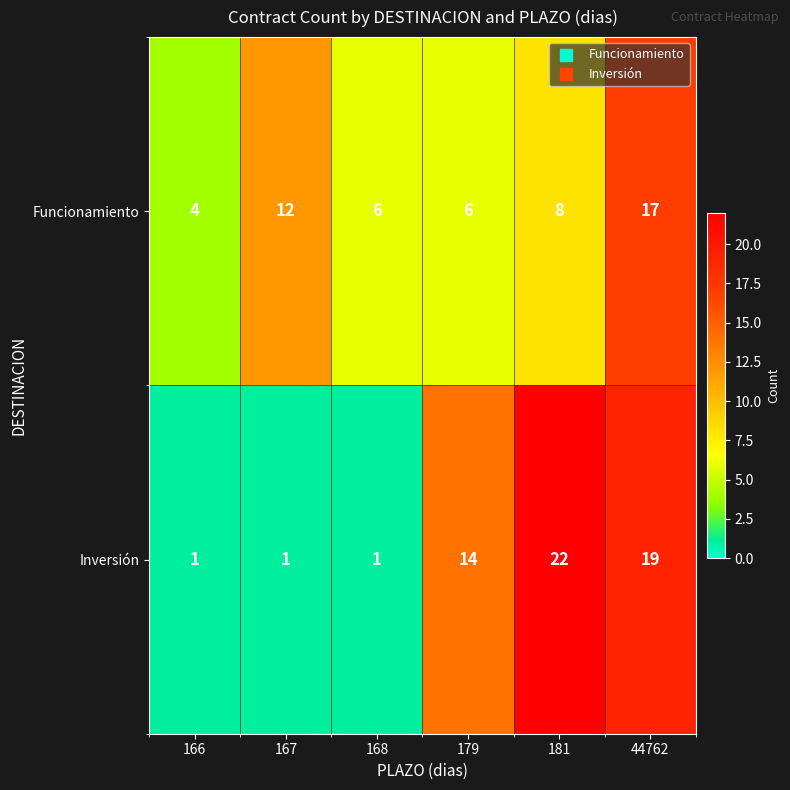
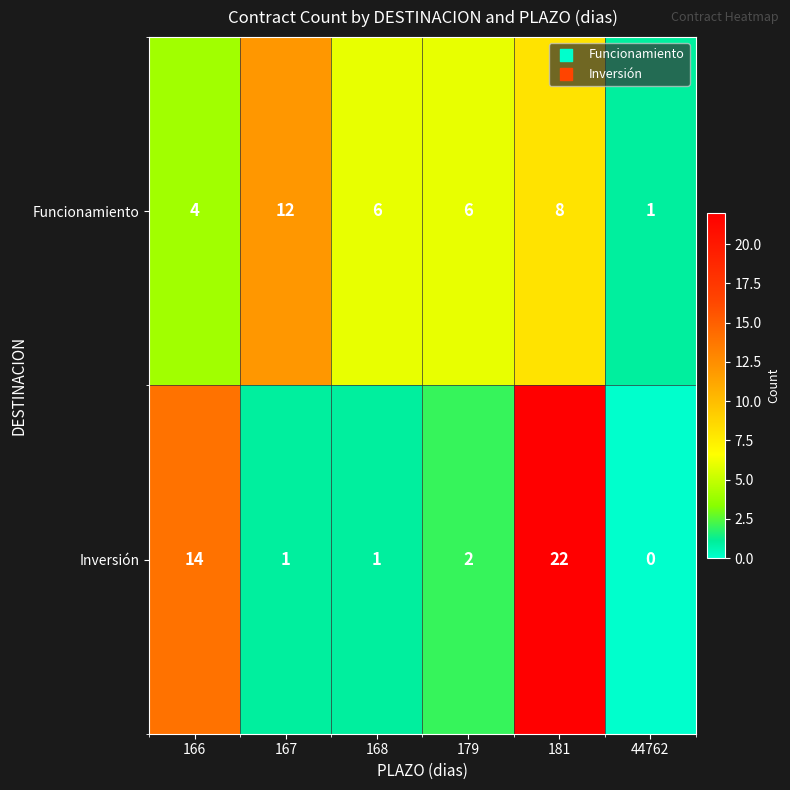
  {
    "Funcionamiento": {
      "166": 4,
      "167": 12,
      "168": 6,
      "179": 6,
      "181": 8,
-     "44762": 17
+     "44762": 1
    },
    "Inversión": {
-     "166": 1,
+     "166": 14,
      "167": 1,
      "168": 1,
-     "179": 14,
+     "179": 2,
      "181": 22,
-     "44762": 19
+     "44762": 0
    }
  }
